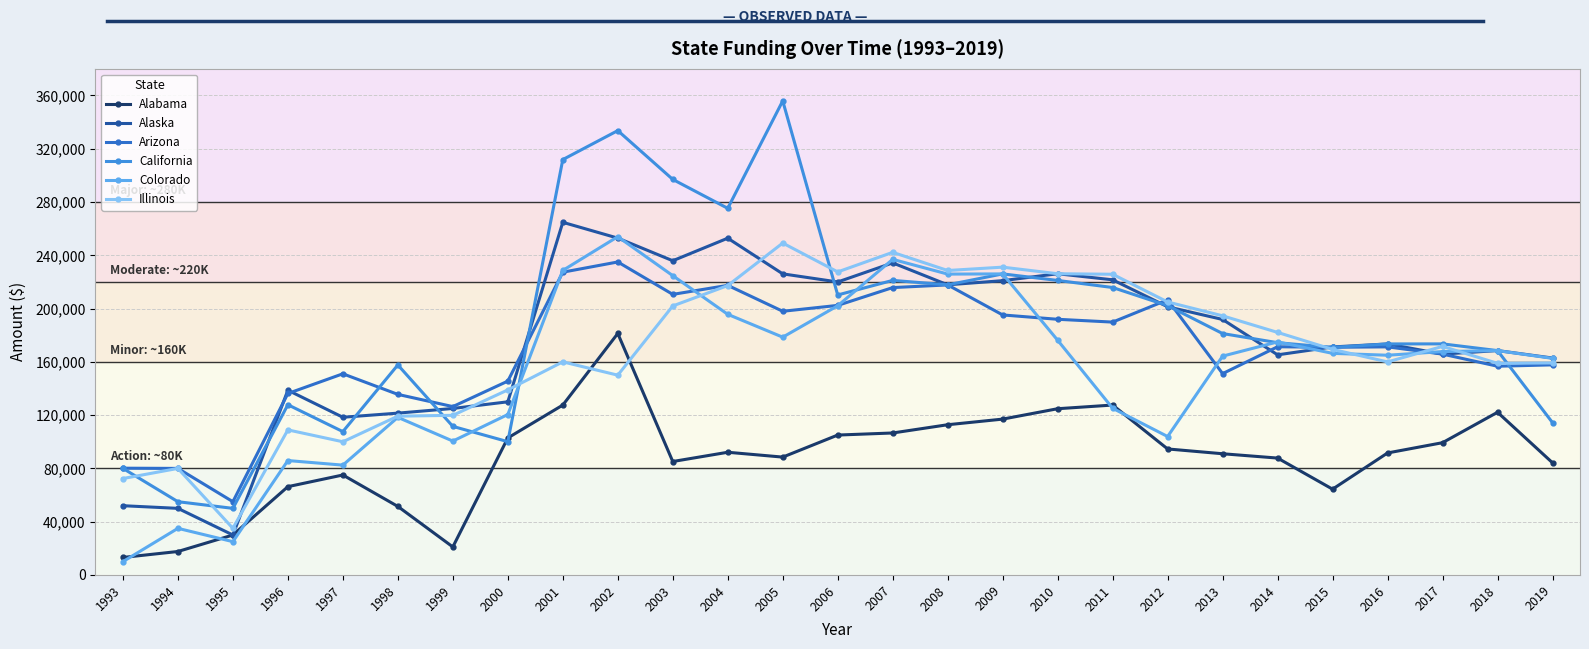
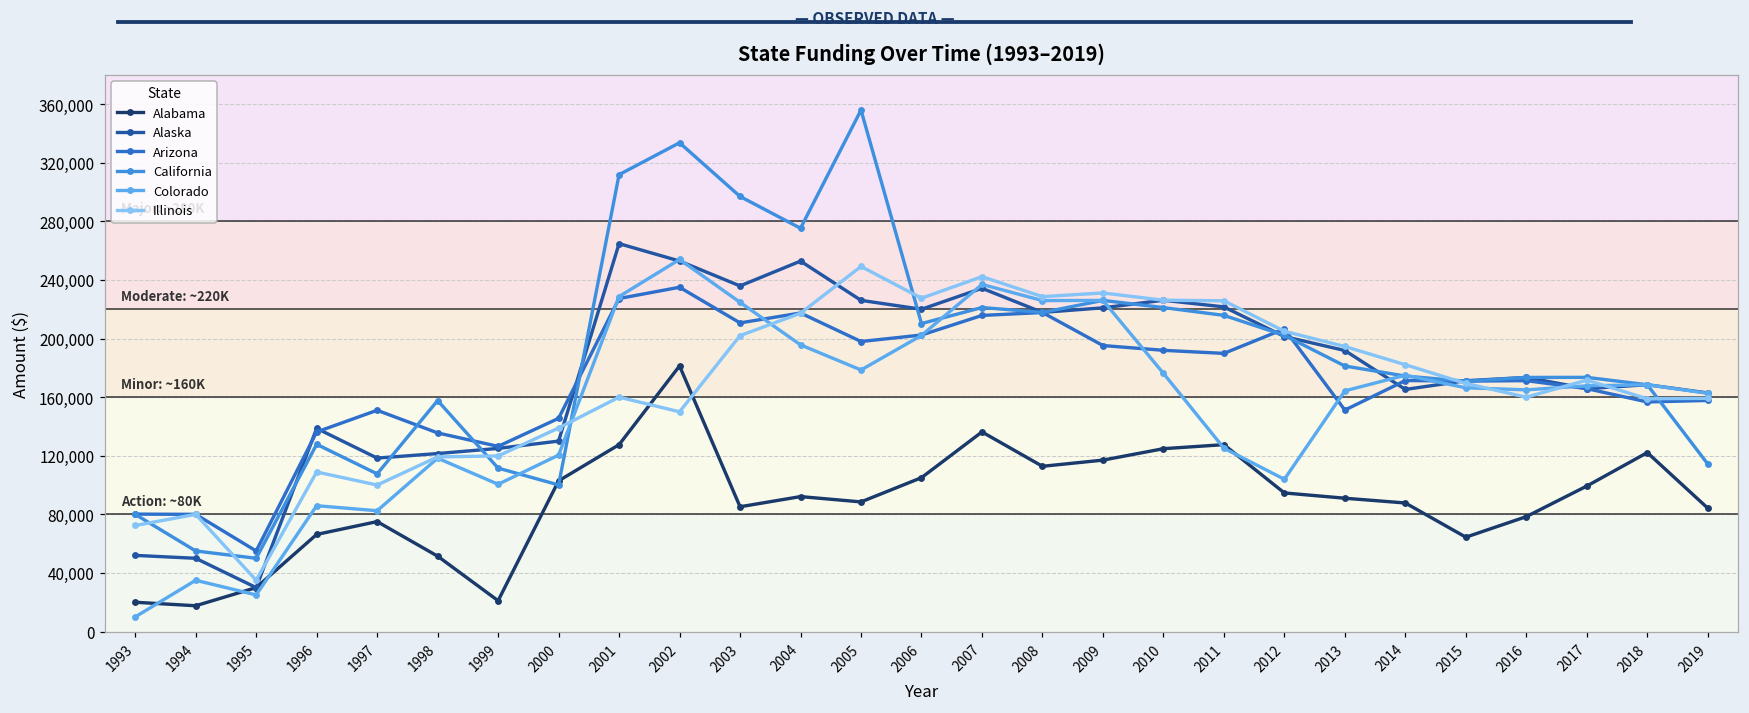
  {
    "Alabama": {
-     "1993": "13,000",
+     "1993": "20,000",
      "1994": "18,000",
      "1996": "66,000",
      "1997": "75,000",
      "1998": "51,000",
      "1999": "21,000",
      "2000": "103,000",
      "2001": "128,000",
      "2002": "181,000",
      "2003": "85,000",
      "2004": "92,000",
      "2005": "88,000",
      "2006": "105,000",
-     "2007": "107,000",
+     "2007": "136,000",
      "2008": "113,000",
      "2009": "117,000",
      "2010": "125,000",
      "2011": "128,000",
      "2012": "95,000",
      "2013": "91,000",
      "2014": "88,000",
      "2015": "64,000",
-     "2016": "92,000",
+     "2016": "78,000",
      "2017": "99,000",
      "2018": "122,000",
      "2019": "84,000"
    }
  }
